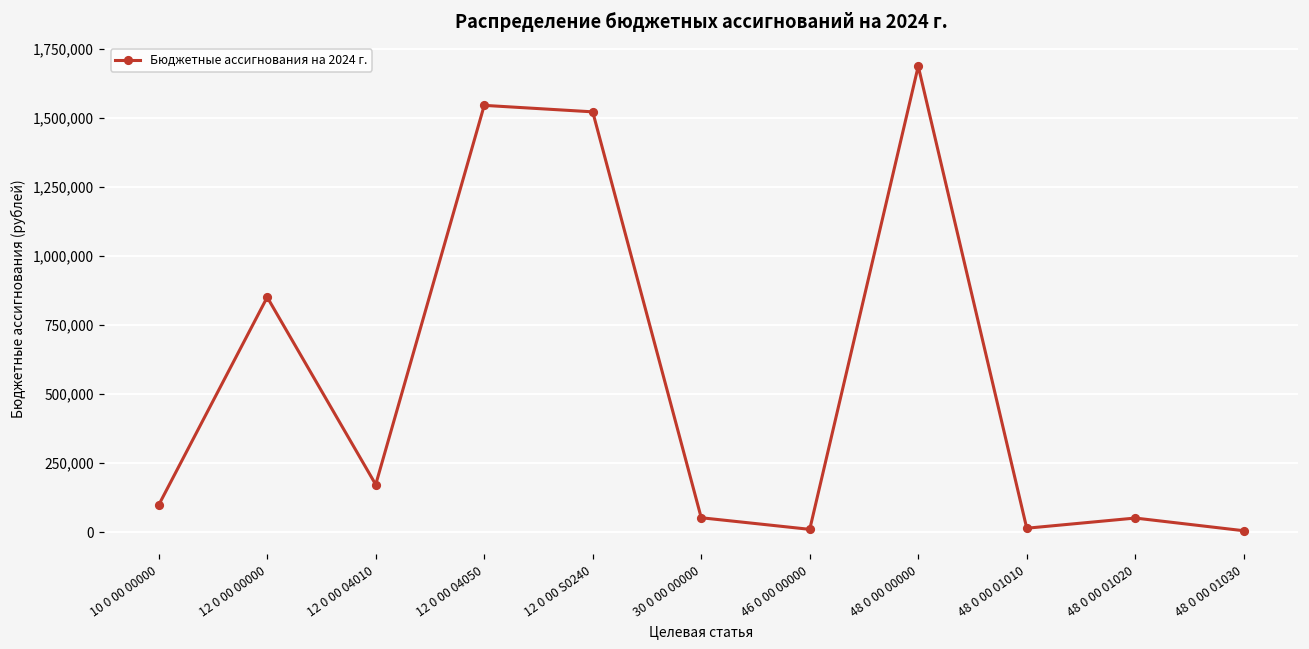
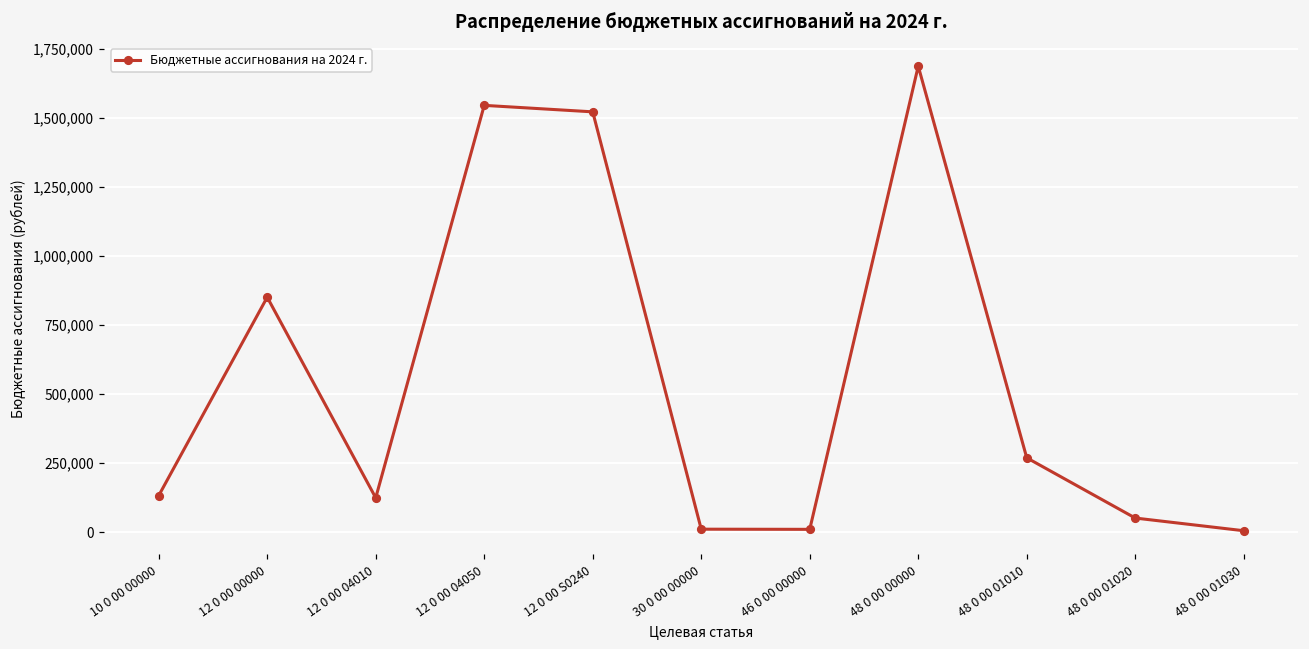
  {
-   "10 0 00 00000": "100,000",
+   "10 0 00 00000": "130,000",
    "12 0 00 00000": "850,000",
-   "12 0 00 04010": "170,000",
+   "12 0 00 04010": "120,000",
    "12 0 00 04050": "1,550,000",
    "12 0 00 S0240": "1,520,000",
-   "30 0 00 00000": "50,000",
+   "30 0 00 00000": "10,000",
    "46 0 00 00000": "10,000",
    "48 0 00 00000": "1,690,000",
-   "48 0 00 01010": "10,000",
+   "48 0 00 01010": "270,000",
    "48 0 00 01020": "50,000",
    "48 0 00 01030": "10,000"
  }
